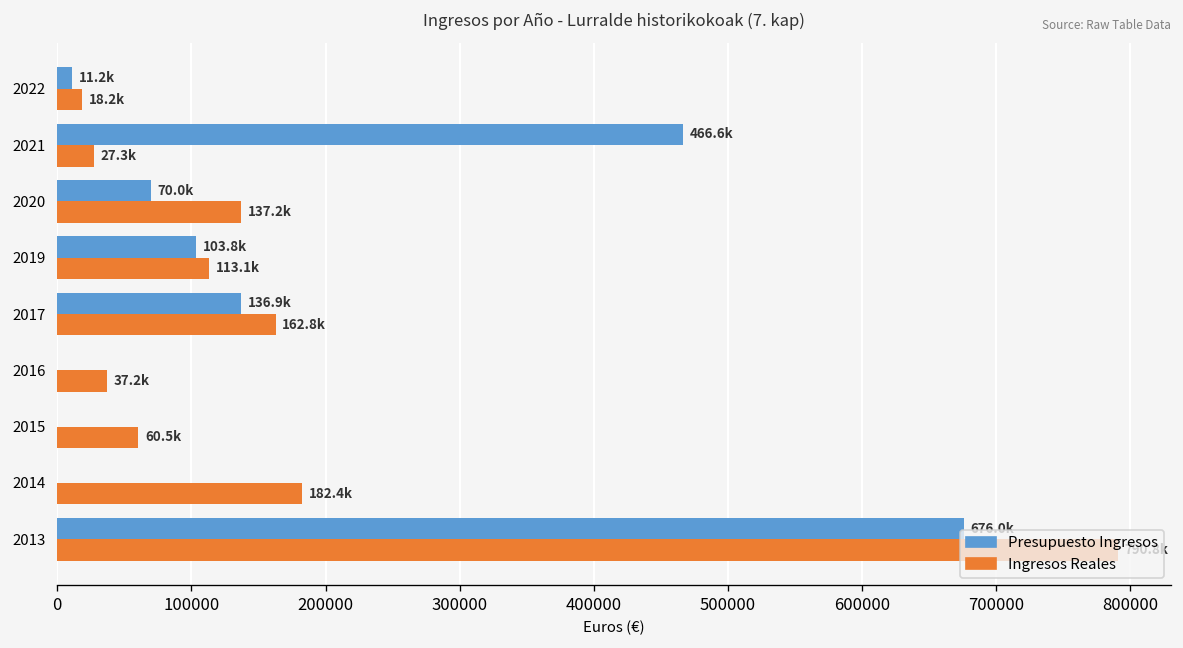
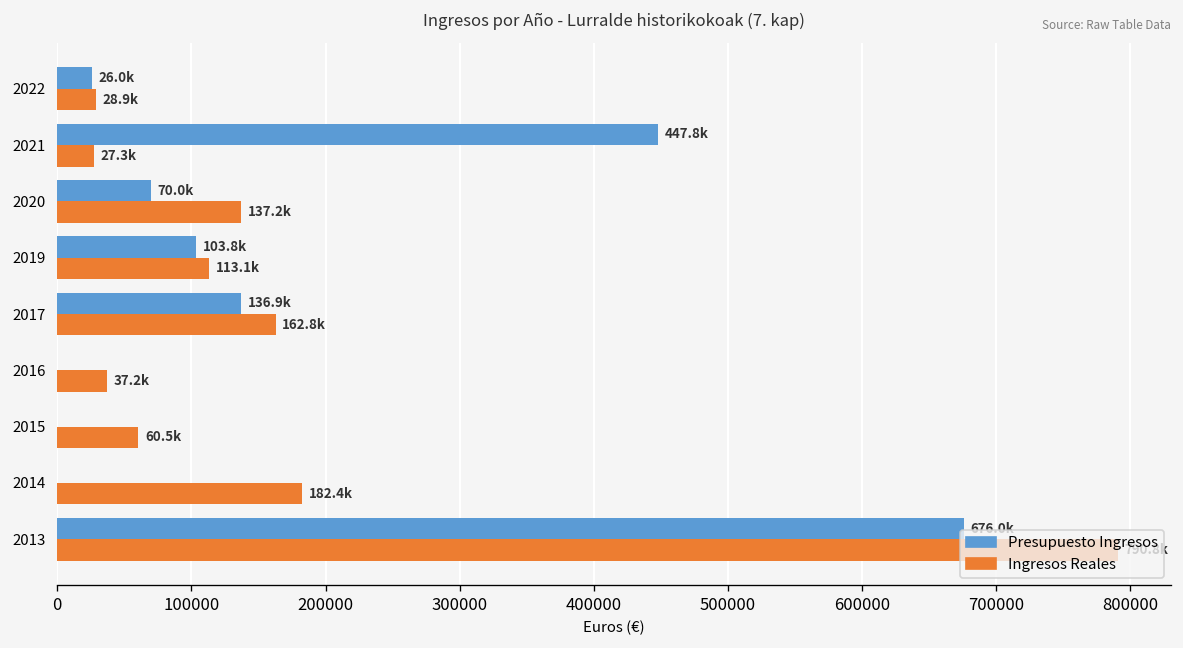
  {
    "Presupuesto Ingresos": {
-     "2022": "11.2k",
-     "2021": "466.6k",
+     "2022": "26.0k",
+     "2021": "447.8k",
      "2020": "70.0k",
      "2019": "103.8k",
      "2017": "136.9k"
    },
    "Ingresos Reales": {
-     "2022": "18.2k",
+     "2022": "28.9k",
      "2021": "27.3k",
      "2020": "137.2k",
      "2019": "113.1k",
      "2017": "162.8k",
      "2016": "37.2k",
      "2015": "60.5k",
      "2014": "182.4k"
    }
  }
